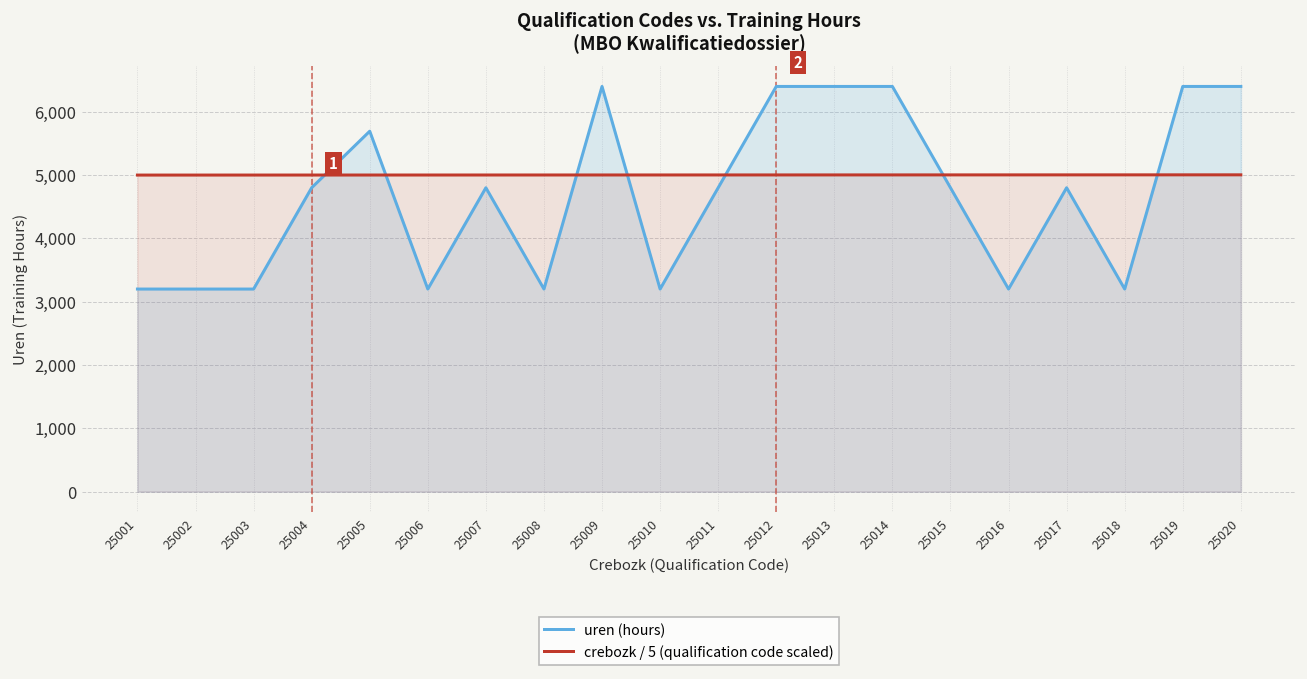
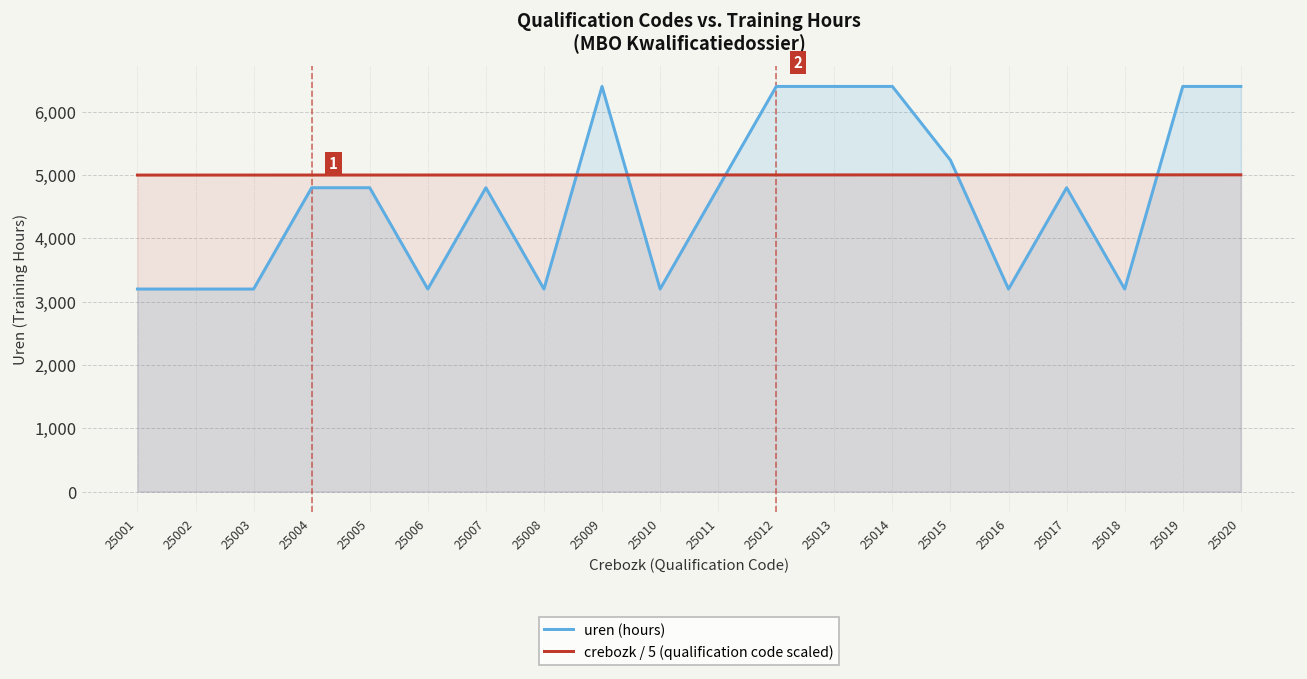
  {
    "uren (hours)": {
      "25001": "3,200",
      "25002": "3,200",
      "25003": "3,200",
      "25004": "4,800",
-     "25005": "5,700",
+     "25005": "4,800",
      "25006": "3,200",
      "25007": "4,800",
      "25008": "3,200",
      "25009": "6,400",
      "25010": "3,200",
      "25011": "4,800",
      "25013": "6,400",
      "25014": "6,400",
-     "25015": "4,800",
+     "25015": "5,200",
      "25016": "3,200",
      "25017": "4,800",
      "25018": "3,200",
      "25019": "6,400",
      "25020": "6,400"
    },
    "crebozk / 5 (qualification code scaled)": {
      "25001": "5,000",
      "25002": "5,000",
      "25003": "5,000",
      "25005": "5,000",
      "25006": "5,000",
      "25007": "5,000",
      "25008": "5,000",
      "25009": "5,000",
      "25010": "5,000",
      "25011": "5,000",
      "25012": "5,000",
      "25013": "5,000",
      "25014": "5,000",
      "25015": "5,000",
      "25016": "5,000",
      "25017": "5,000",
      "25018": "5,000",
      "25019": "5,000",
      "25020": "5,000"
    }
  }
